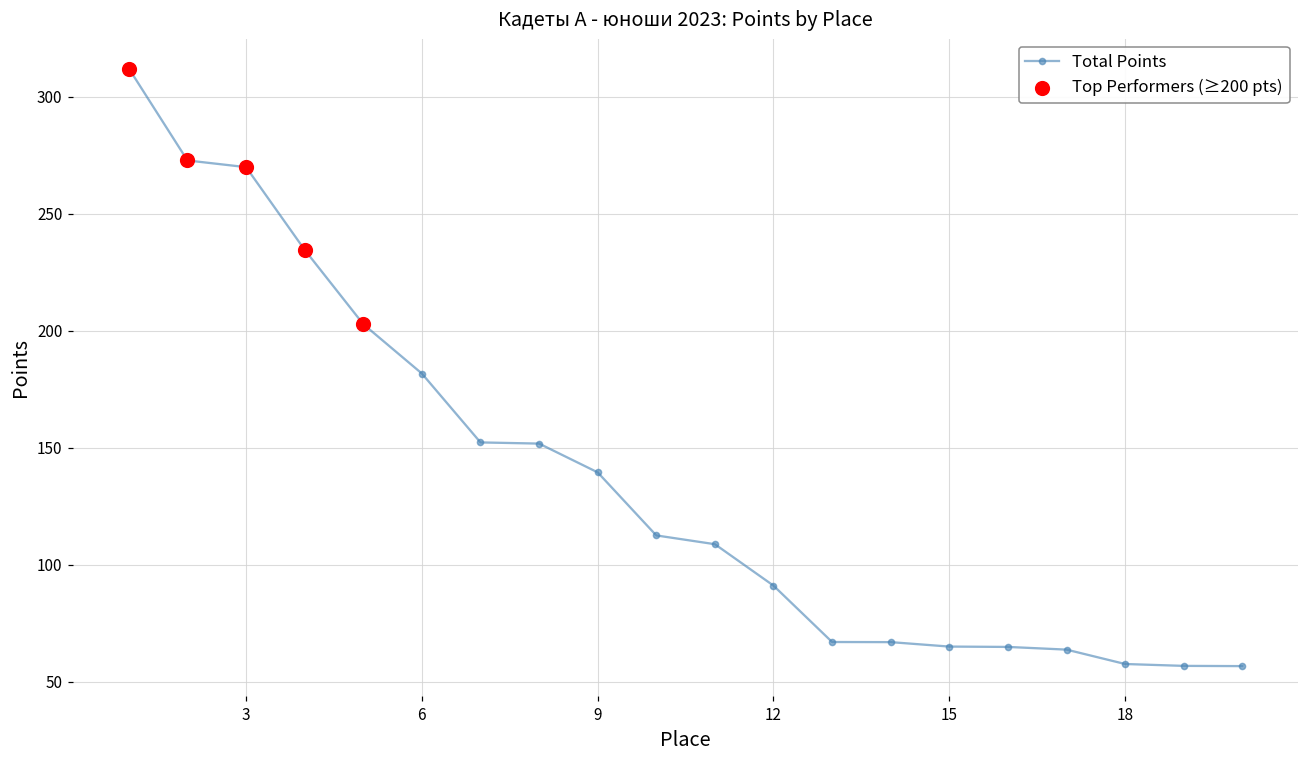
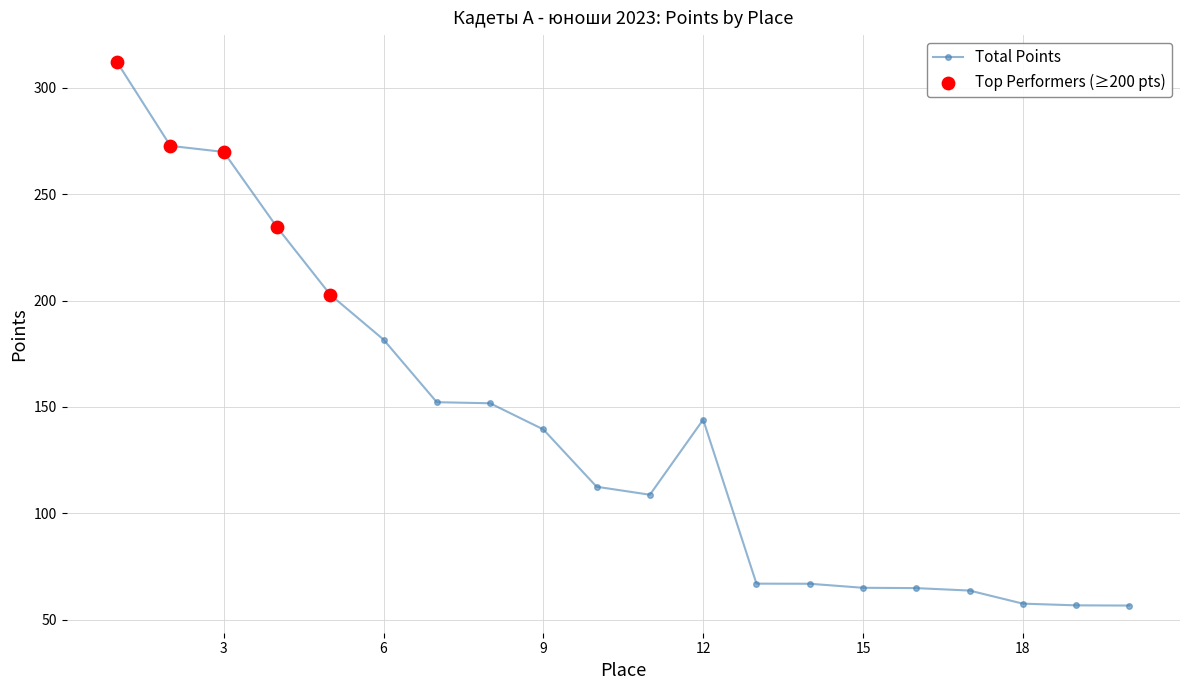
  {
    "Total Points": {
      "6": 182,
      "9": 139,
-     "12": 91,
+     "12": 144,
      "15": 65,
      "18": 58
    }
  }
